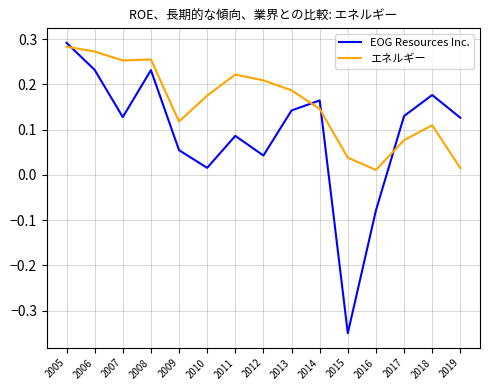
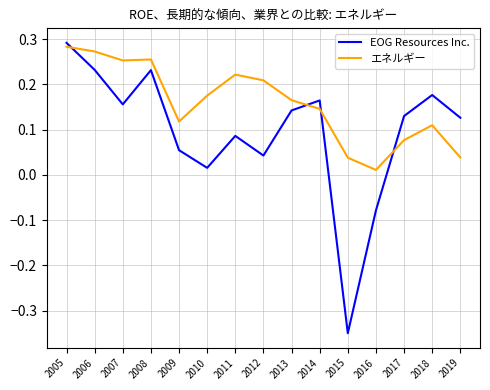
  {
    "EOG Resources Inc.": {
      "2005": 0.29,
      "2006": 0.23,
-     "2007": 0.13,
+     "2007": 0.16,
      "2008": 0.23,
      "2009": 0.05,
      "2010": 0.02,
      "2011": 0.09,
      "2012": 0.04,
      "2013": 0.14,
      "2014": 0.16,
      "2015": -0.35,
      "2016": -0.08,
      "2017": 0.13,
      "2018": 0.18,
      "2019": 0.13
    },
    "エネルギー": {
      "2005": 0.28,
      "2006": 0.27,
      "2007": 0.25,
      "2008": 0.26,
      "2009": 0.12,
      "2010": 0.18,
      "2011": 0.22,
      "2012": 0.21,
-     "2013": 0.19,
+     "2013": 0.17,
      "2014": 0.15,
      "2015": 0.04,
      "2016": 0.01,
      "2017": 0.08,
      "2018": 0.11,
-     "2019": 0.02
+     "2019": 0.04
    }
  }
